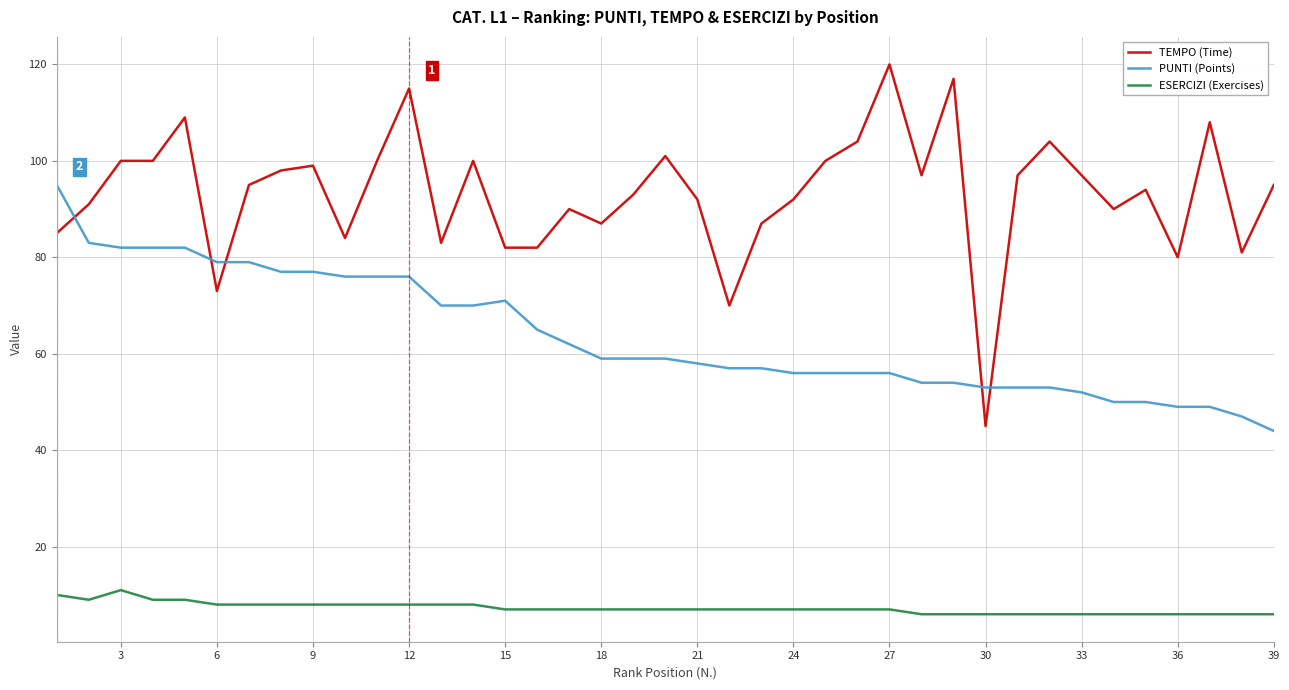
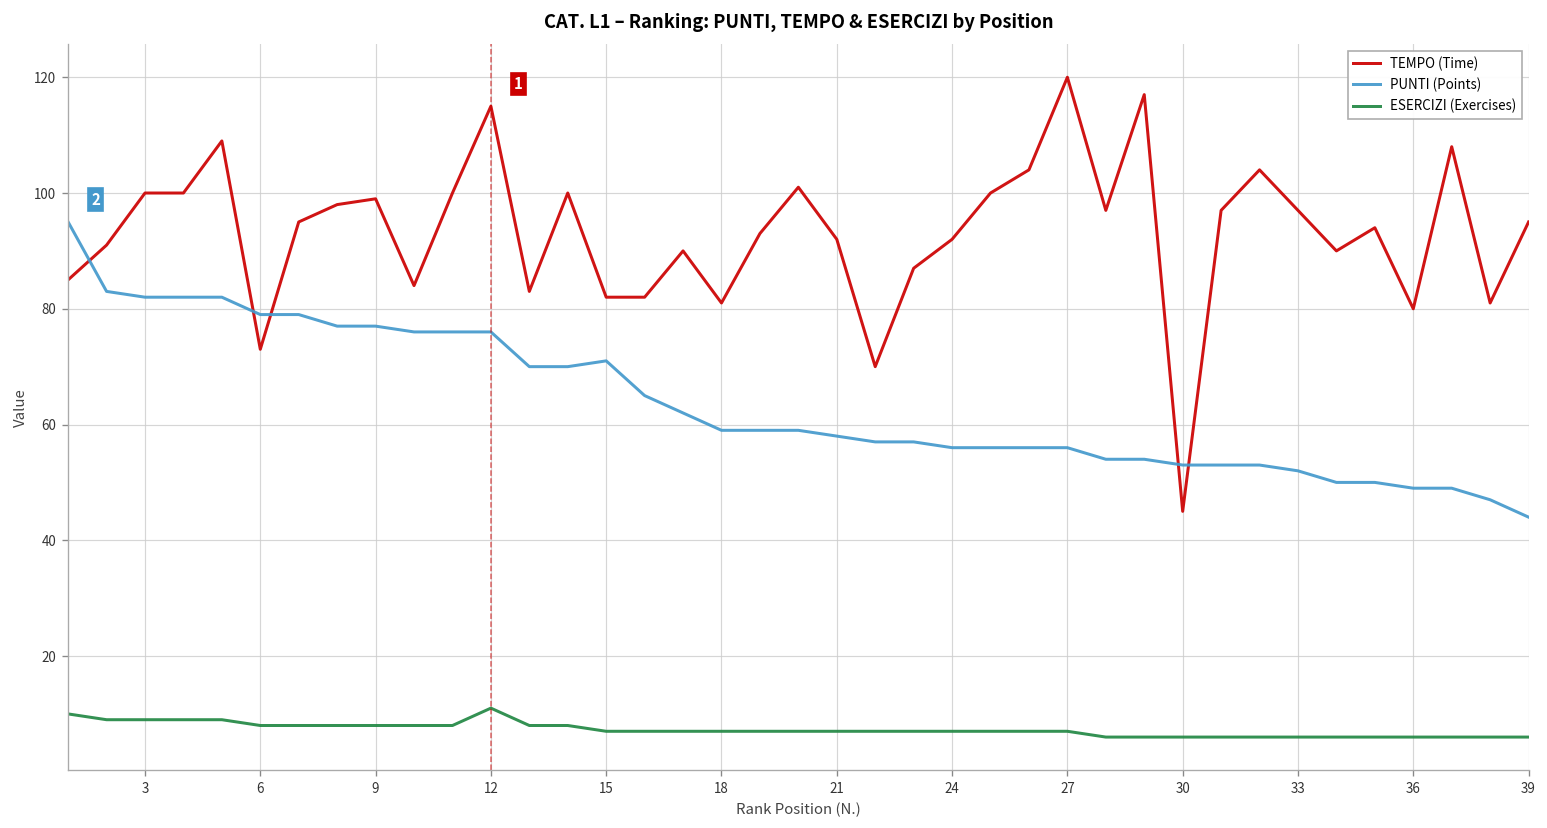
  {
    "TEMPO (Time)": {
      "3": 100,
      "6": 73,
      "9": 99,
      "15": 82,
-     "18": 87,
+     "18": 81,
      "21": 92,
      "24": 92,
      "27": 120,
      "30": 45,
      "33": 97,
      "36": 80,
      "39": 95
    },
    "PUNTI (Points)": {
      "3": 82,
      "6": 79,
      "9": 77,
      "12": 76,
      "15": 71,
      "18": 59,
      "21": 58,
      "24": 56,
      "27": 56,
      "30": 53,
      "33": 52,
      "36": 49,
      "39": 44
    },
    "ESERCIZI (Exercises)": {
-     "3": 11,
+     "3": 9,
      "6": 8,
      "9": 8,
-     "12": 8,
+     "12": 11,
      "15": 7,
      "18": 7,
      "21": 7,
      "24": 7,
      "27": 7,
      "30": 6,
      "33": 6,
      "36": 6,
      "39": 6
    }
  }
